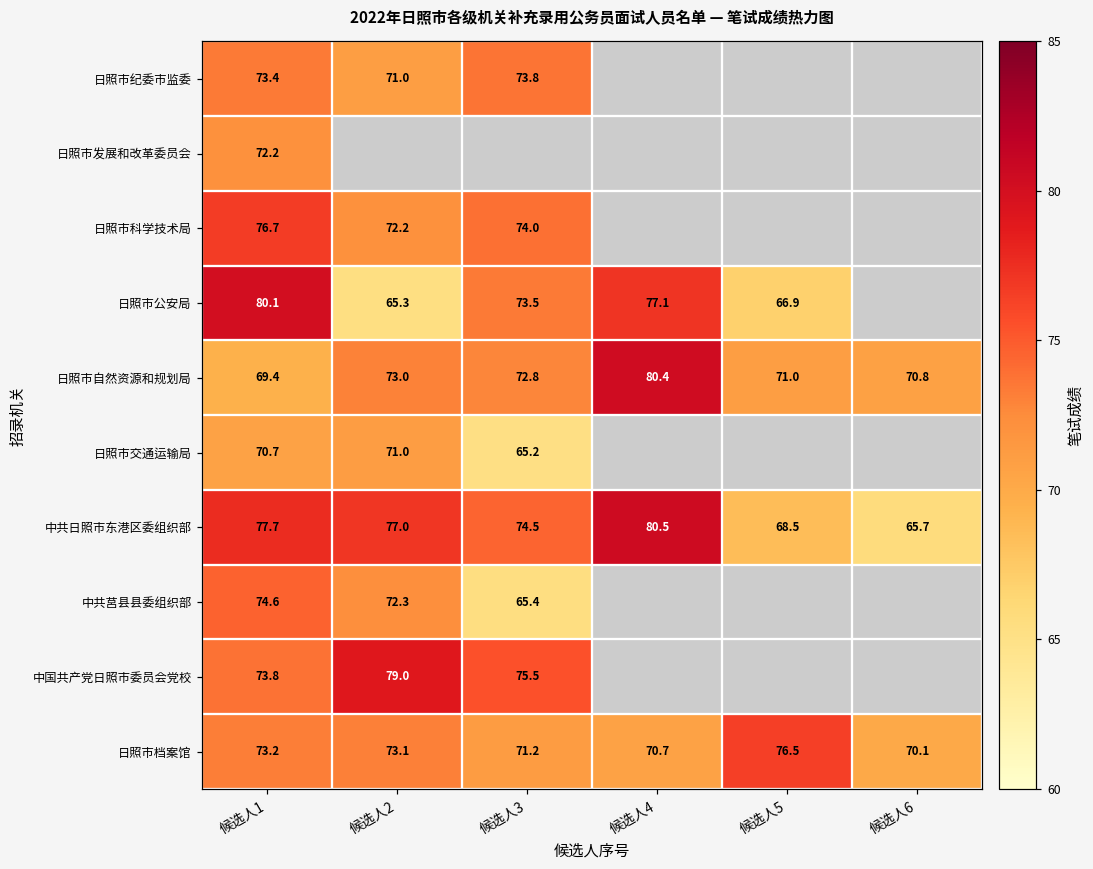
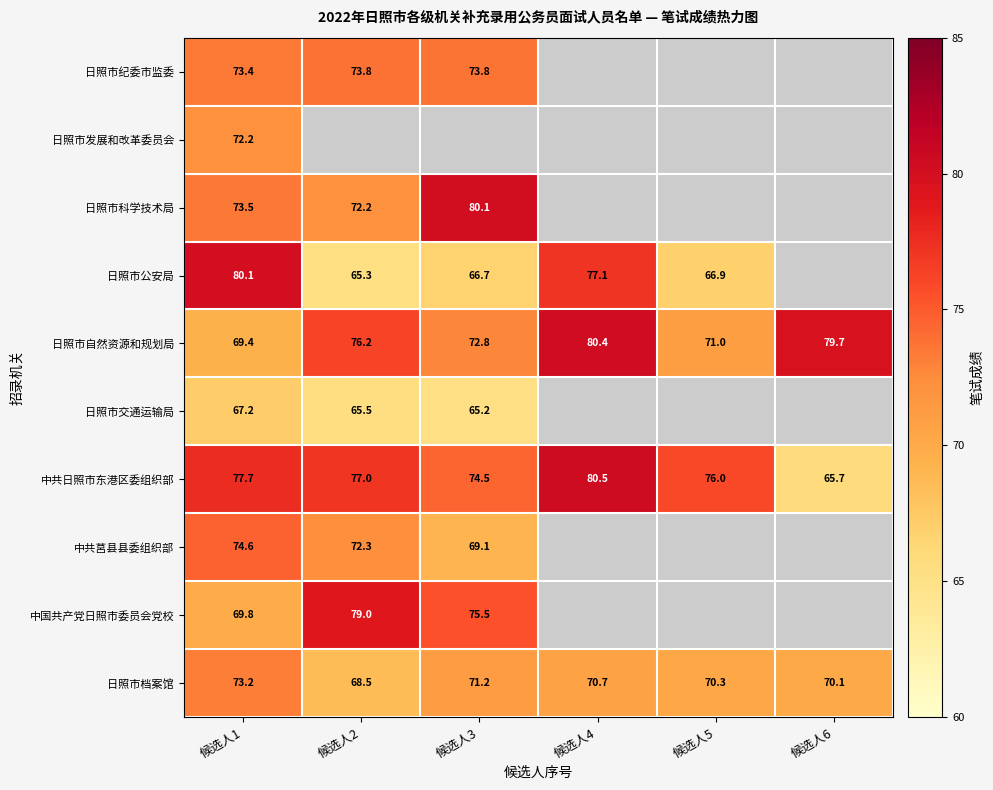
  {
    "日照市纪委市监委": {
      "候选人1": 73.4,
-     "候选人2": 71.0,
+     "候选人2": 73.8,
      "候选人3": 73.8
    },
    "日照市发展和改革委员会": {
      "候选人1": 72.2
    },
    "日照市科学技术局": {
-     "候选人1": 76.7,
+     "候选人1": 73.5,
      "候选人2": 72.2,
-     "候选人3": 74.0
+     "候选人3": 80.1
    },
    "日照市公安局": {
      "候选人1": 80.1,
      "候选人2": 65.3,
-     "候选人3": 73.5,
+     "候选人3": 66.7,
      "候选人4": 77.1,
      "候选人5": 66.9
    },
    "日照市自然资源和规划局": {
      "候选人1": 69.4,
-     "候选人2": 73.0,
+     "候选人2": 76.2,
      "候选人3": 72.8,
      "候选人4": 80.4,
      "候选人5": 71.0,
-     "候选人6": 70.8
+     "候选人6": 79.7
    },
    "日照市交通运输局": {
-     "候选人1": 70.7,
-     "候选人2": 71.0,
+     "候选人1": 67.2,
+     "候选人2": 65.5,
      "候选人3": 65.2
    },
    "中共日照市东港区委组织部": {
      "候选人1": 77.7,
      "候选人2": 77.0,
      "候选人3": 74.5,
      "候选人4": 80.5,
-     "候选人5": 68.5,
+     "候选人5": 76.0,
      "候选人6": 65.7
    },
    "中共莒县县委组织部": {
      "候选人1": 74.6,
      "候选人2": 72.3,
-     "候选人3": 65.4
+     "候选人3": 69.1
    },
    "中国共产党日照市委员会党校": {
-     "候选人1": 73.8,
+     "候选人1": 69.8,
      "候选人2": 79.0,
      "候选人3": 75.5
    },
    "日照市档案馆": {
      "候选人1": 73.2,
-     "候选人2": 73.1,
+     "候选人2": 68.5,
      "候选人3": 71.2,
      "候选人4": 70.7,
-     "候选人5": 76.5,
+     "候选人5": 70.3,
      "候选人6": 70.1
    }
  }
